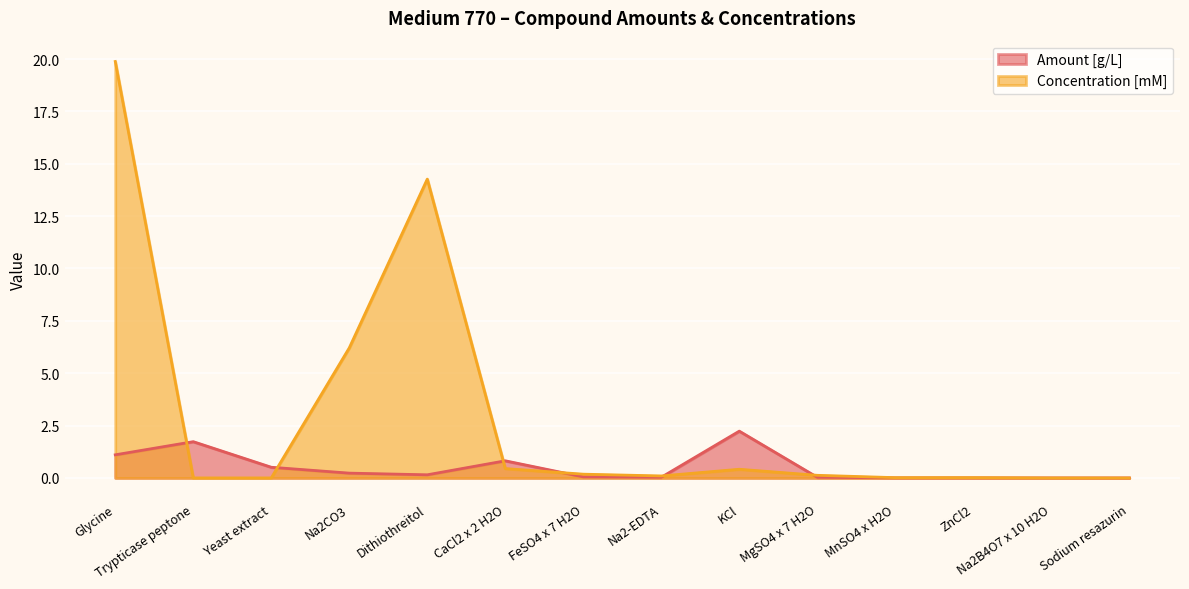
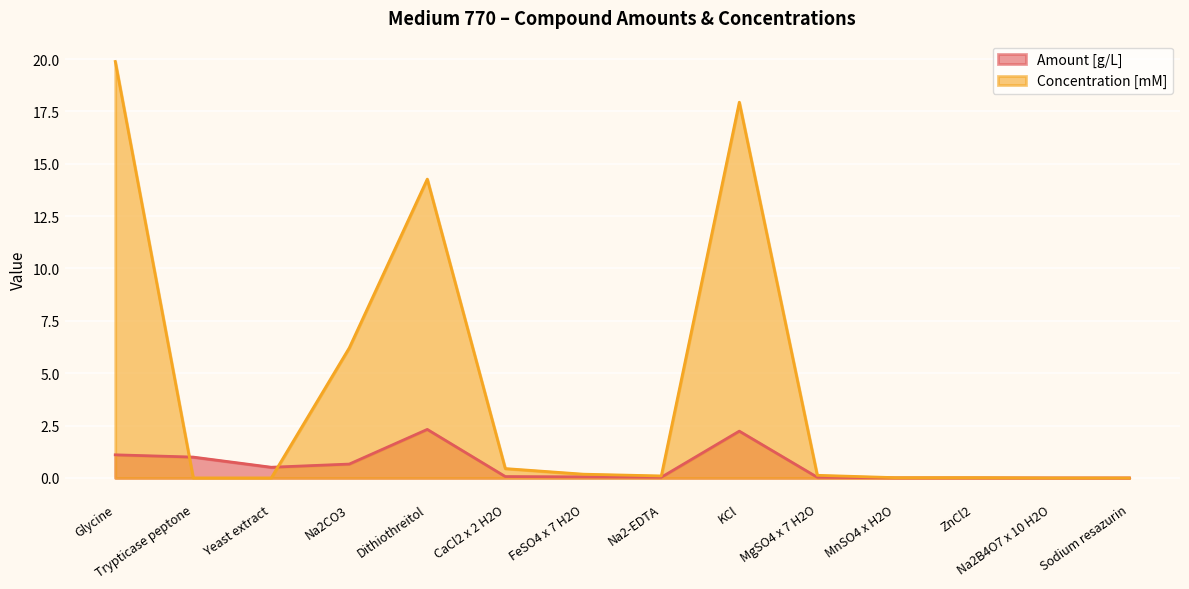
  {
    "Amount [g/L]": {
      "Glycine": 1.1,
-     "Trypticase peptone": 1.7,
+     "Trypticase peptone": 1.0,
      "Yeast extract": 0.5,
-     "Na2CO3": 0.2,
-     "Dithiothreitol": 0.1,
-     "CaCl2 x 2 H2O": 0.8,
+     "Na2CO3": 0.7,
+     "Dithiothreitol": 2.3,
+     "CaCl2 x 2 H2O": 0.1,
      "FeSO4 x 7 H2O": 0.0,
      "KCl": 2.2
    },
    "Concentration [mM]": {
      "Glycine": 19.9,
      "Trypticase peptone": 0.0,
      "Yeast extract": 0.0,
      "Na2CO3": 6.2,
      "Dithiothreitol": 14.3,
      "CaCl2 x 2 H2O": 0.4,
      "FeSO4 x 7 H2O": 0.2,
-     "KCl": 0.4
+     "KCl": 17.9
    }
  }
